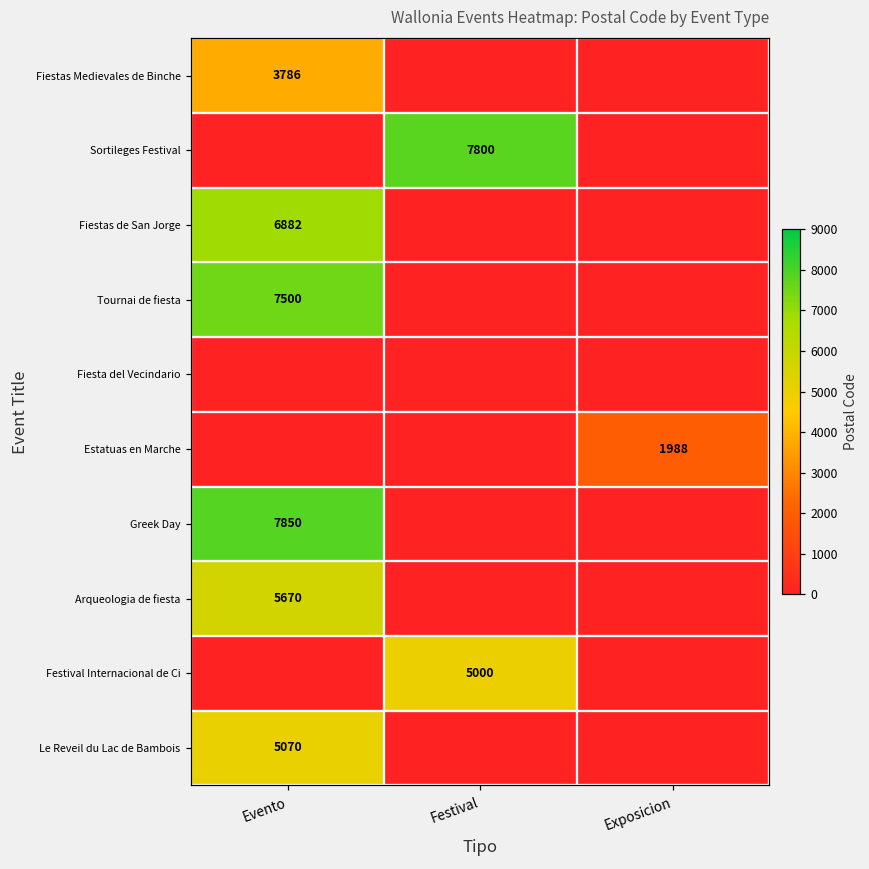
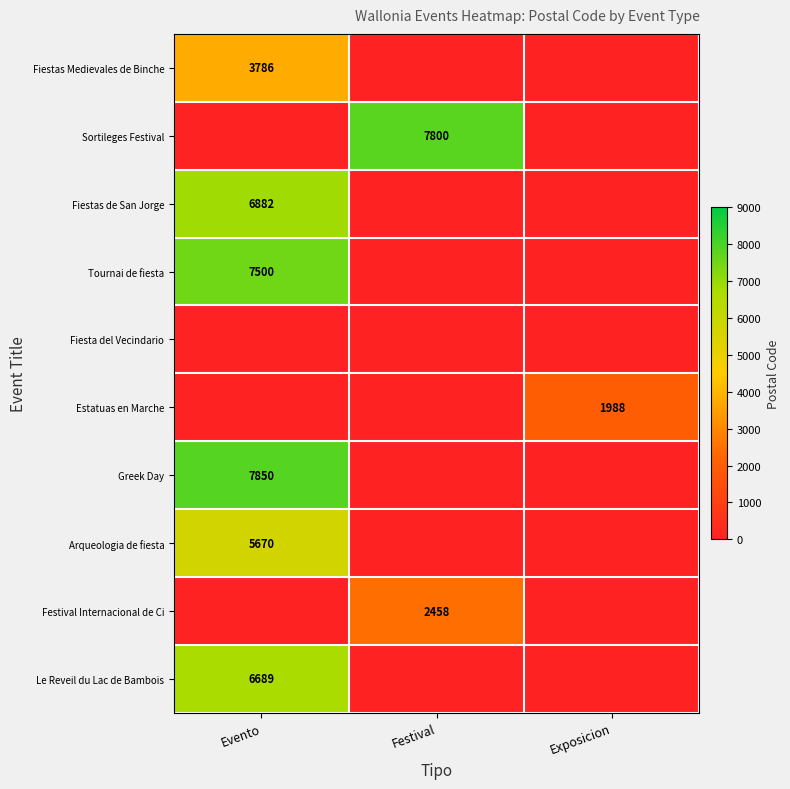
  {
    "Fiestas Medievales de Binche": {
      "Evento": 3786
    },
    "Sortileges Festival": {
      "Festival": 7800
    },
    "Fiestas de San Jorge": {
      "Evento": 6882
    },
    "Tournai de fiesta": {
      "Evento": 7500
    },
    "Estatuas en Marche": {
      "Exposicion": 1988
    },
    "Greek Day": {
      "Evento": 7850
    },
    "Arqueologia de fiesta": {
      "Evento": 5670
    },
    "Festival Internacional de Ci": {
-     "Festival": 5000
+     "Festival": 2458
    },
    "Le Reveil du Lac de Bambois": {
-     "Evento": 5070
+     "Evento": 6689
    }
  }
